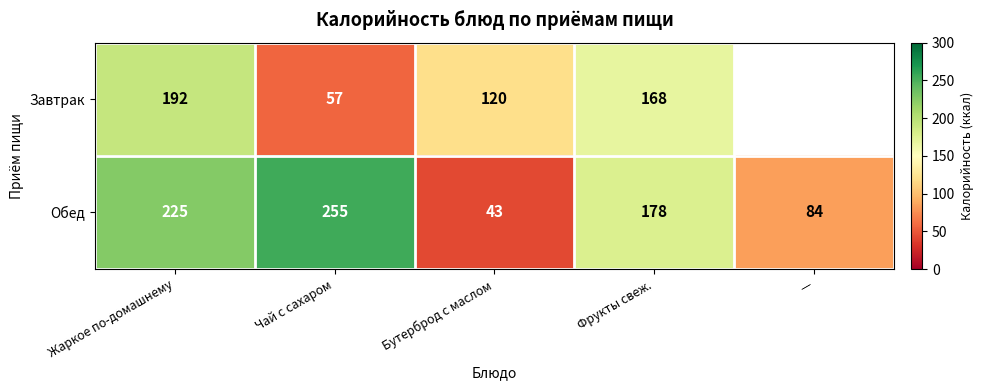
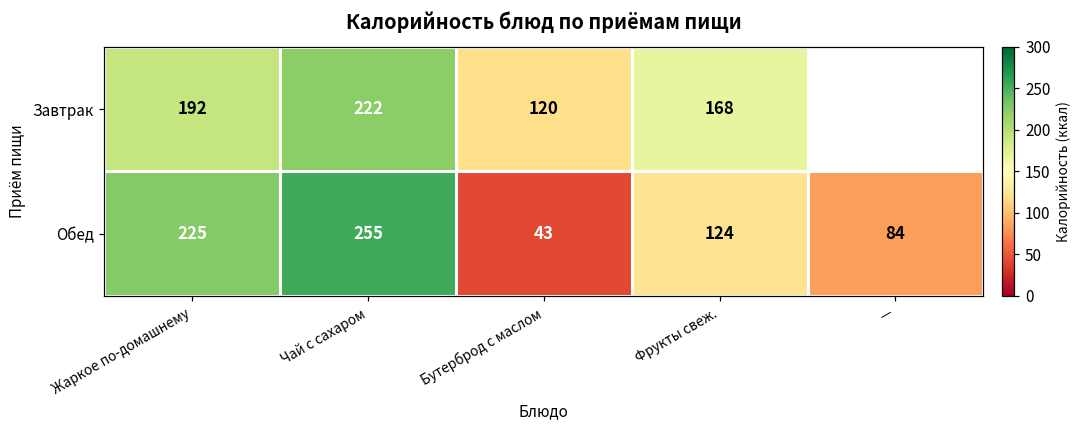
  {
    "Завтрак": {
      "Жаркое по-домашнему": 192,
-     "Чай с сахаром": 57,
+     "Чай с сахаром": 222,
      "Бутерброд с маслом": 120,
      "Фрукты свеж.": 168
    },
    "Обед": {
      "Жаркое по-домашнему": 225,
      "Чай с сахаром": 255,
      "Бутерброд с маслом": 43,
-     "Фрукты свеж.": 178,
+     "Фрукты свеж.": 124,
      "—": 84
    }
  }
